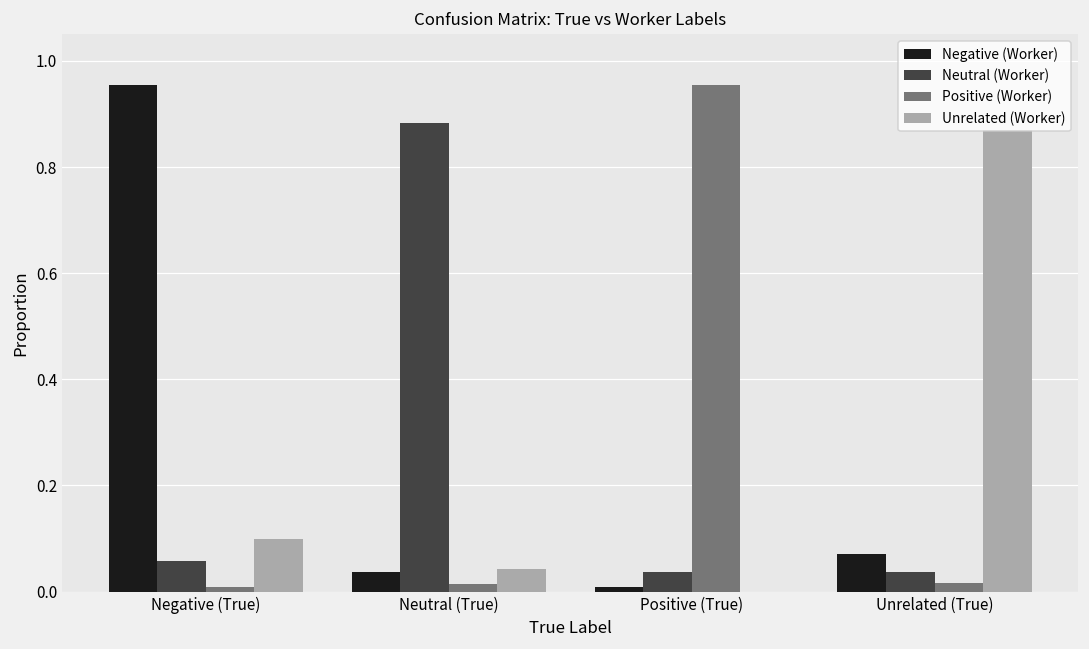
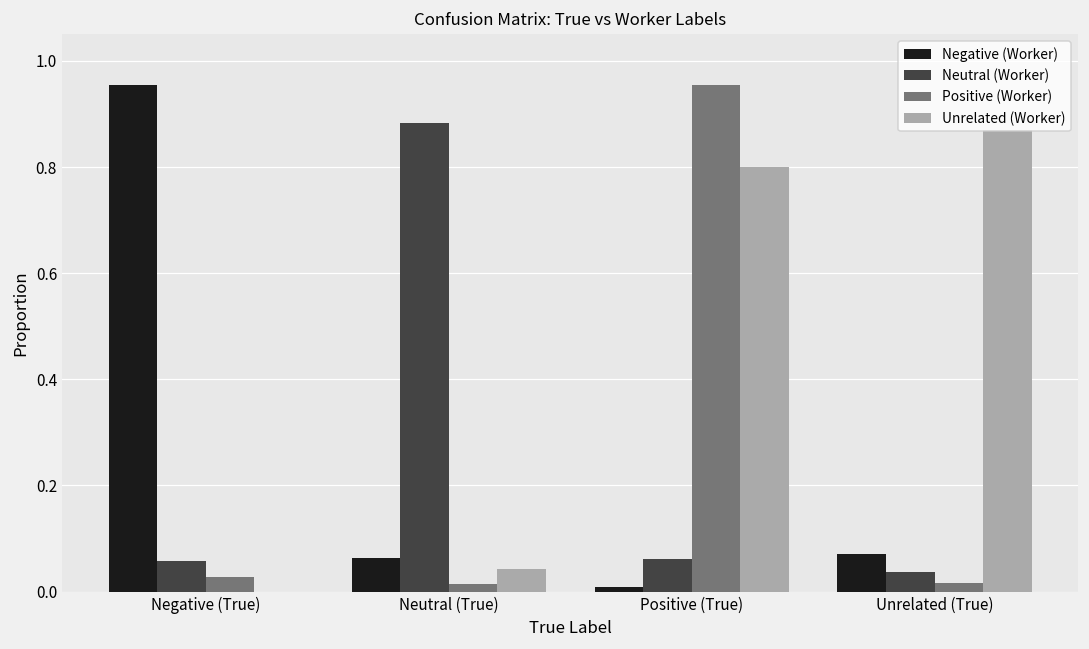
  {
    "Negative (Worker)": {
      "Negative (True)": 0.95,
-     "Neutral (True)": 0.04,
+     "Neutral (True)": 0.06,
      "Positive (True)": 0.01,
      "Unrelated (True)": 0.07
    },
    "Neutral (Worker)": {
      "Negative (True)": 0.06,
      "Neutral (True)": 0.88,
-     "Positive (True)": 0.04,
+     "Positive (True)": 0.06,
      "Unrelated (True)": 0.04
    },
    "Positive (Worker)": {
-     "Negative (True)": 0.01,
+     "Negative (True)": 0.03,
      "Neutral (True)": 0.01,
      "Positive (True)": 0.95,
      "Unrelated (True)": 0.02
    },
    "Unrelated (Worker)": {
-     "Negative (True)": 0.1,
+     "Negative (True)": 0.0,
      "Neutral (True)": 0.04,
-     "Positive (True)": 0.0
+     "Positive (True)": 0.8
    }
  }
